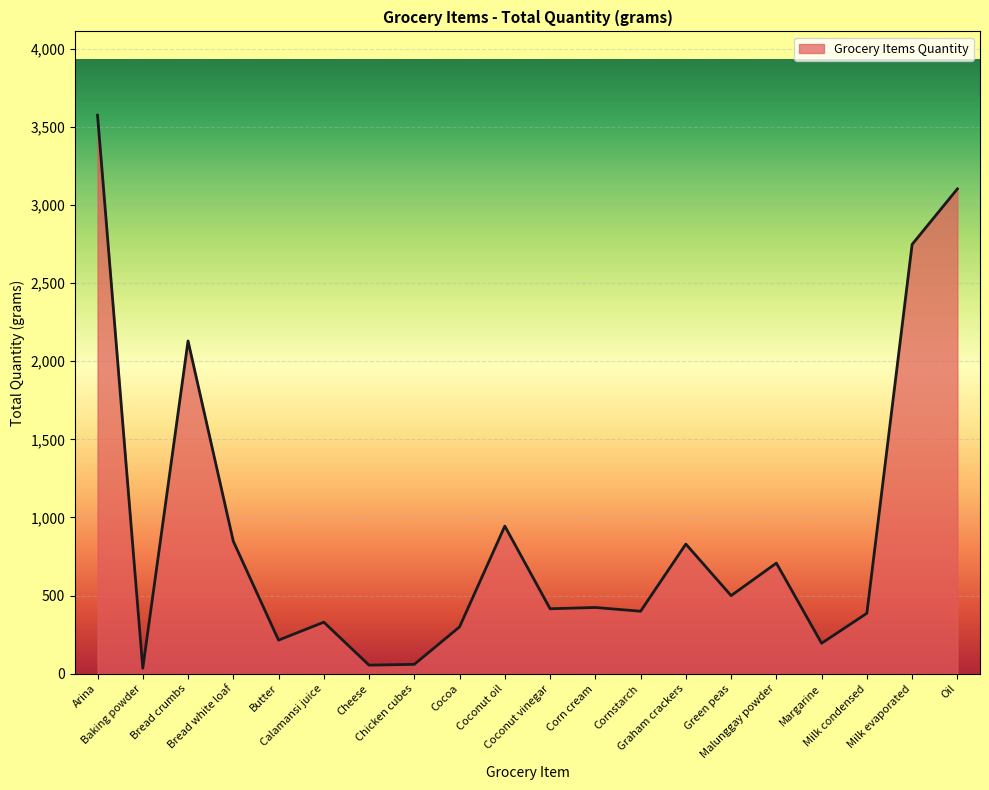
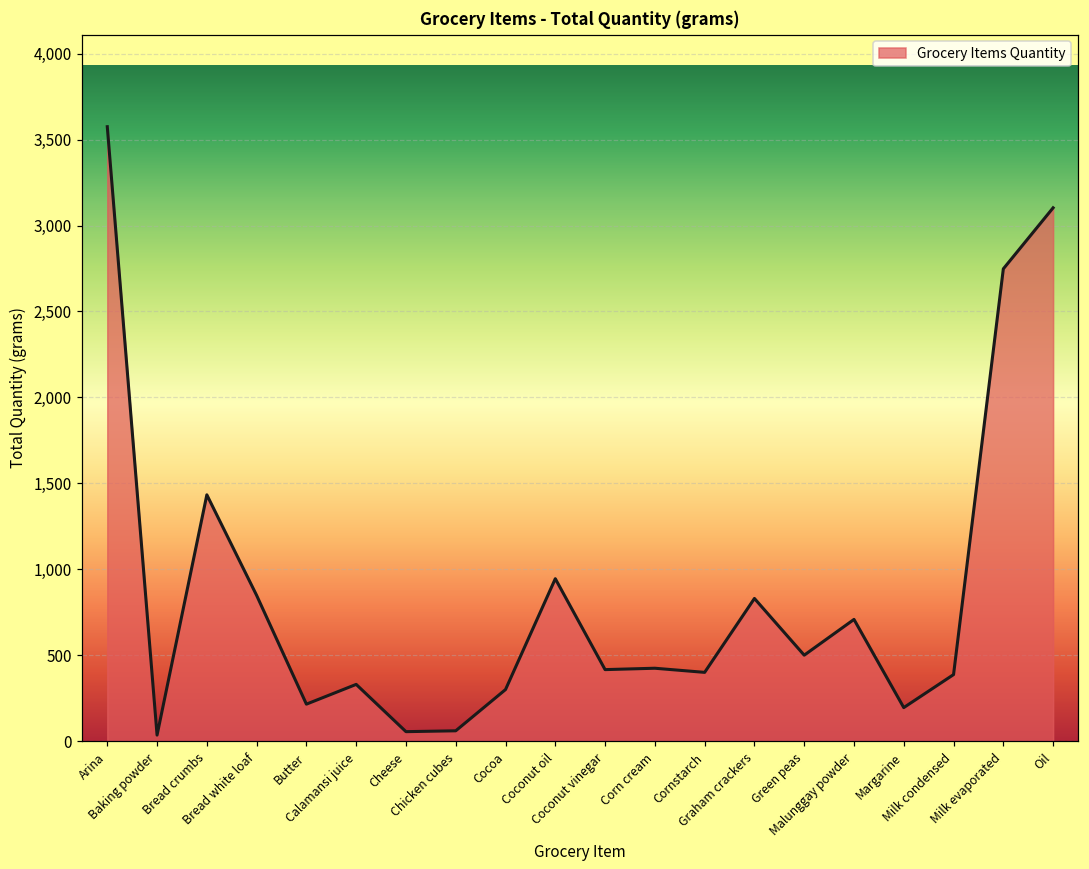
  {
    "Arina": "3,580",
    "Baking powder": "40",
-   "Bread crumbs": "2,130",
+   "Bread crumbs": "1,430",
    "Bread white loaf": "850",
    "Butter": "220",
    "Calamansi juice": "330",
    "Cheese": "60",
    "Chicken cubes": "60",
    "Cocoa": "300",
    "Coconut oil": "950",
    "Coconut vinegar": "420",
    "Corn cream": "420",
    "Cornstarch": "400",
    "Graham crackers": "830",
    "Green peas": "500",
    "Malunggay powder": "710",
    "Margarine": "200",
    "Milk condensed": "390",
    "Milk evaporated": "2,750",
    "Oil": "3,100"
  }
